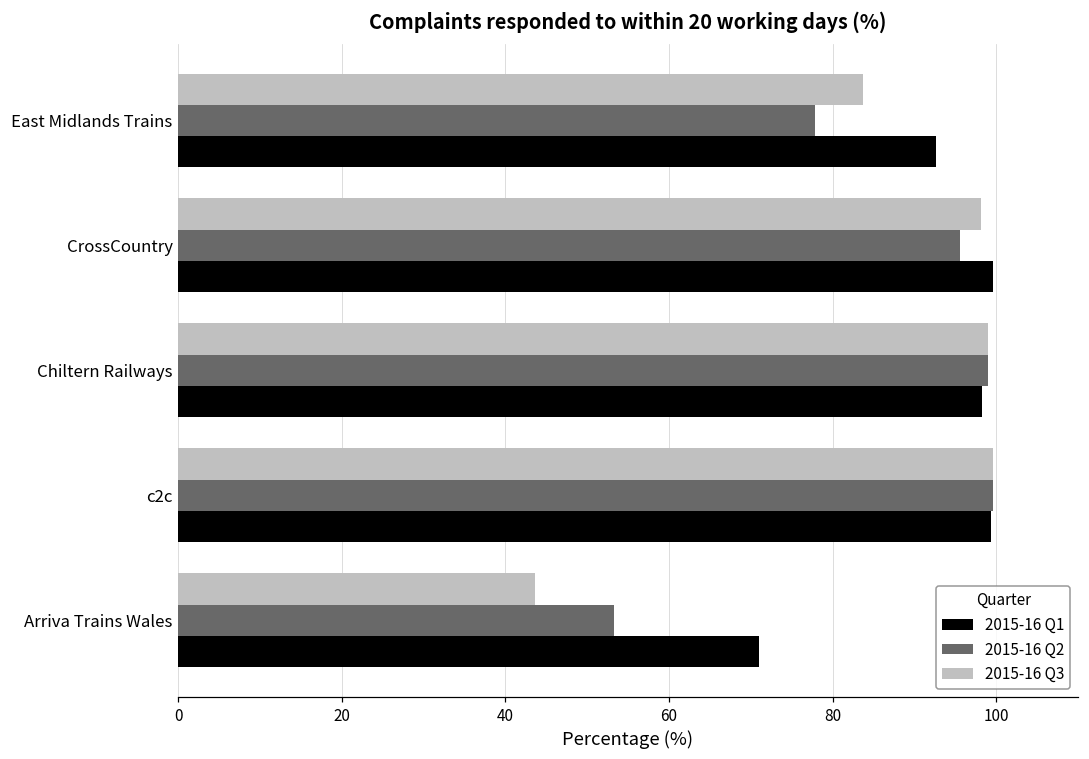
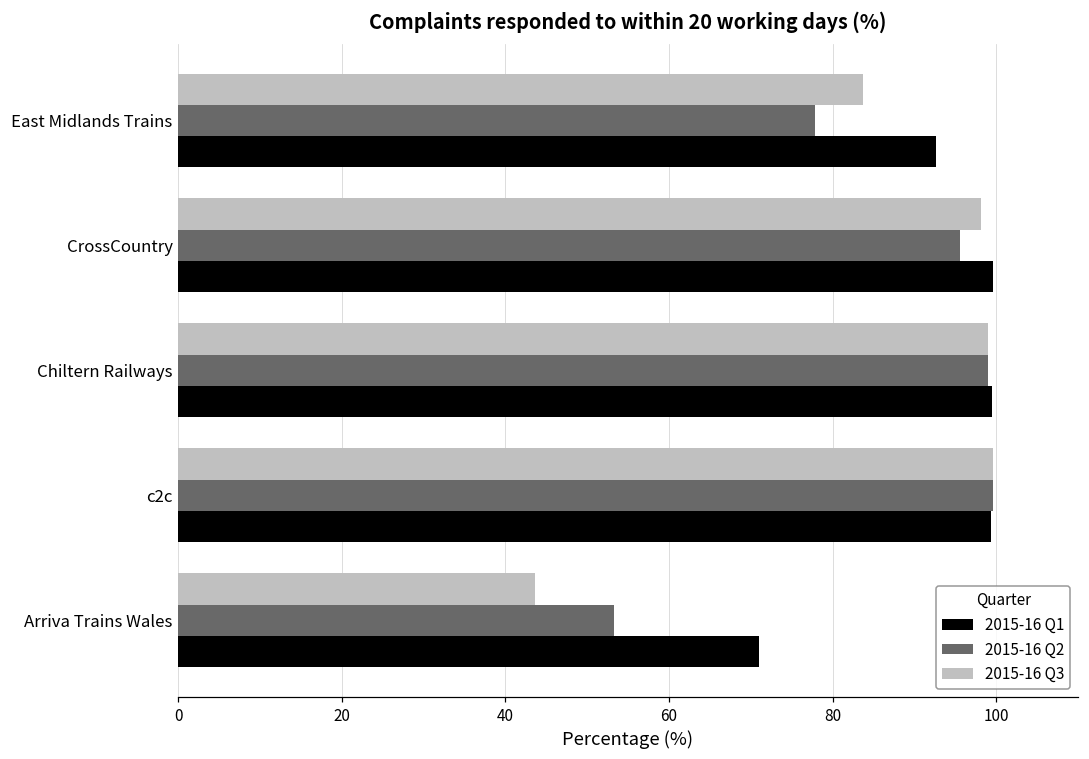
  {
    "2015-16 Q1": {
      "East Midlands Trains": 93,
      "CrossCountry": 100,
-     "Chiltern Railways": 98,
+     "Chiltern Railways": 99,
      "c2c": 99,
      "Arriva Trains Wales": 71
    },
    "2015-16 Q2": {
      "East Midlands Trains": 78,
      "CrossCountry": 96,
      "Chiltern Railways": 99,
      "c2c": 100,
      "Arriva Trains Wales": 53
    },
    "2015-16 Q3": {
      "East Midlands Trains": 84,
      "CrossCountry": 98,
      "Chiltern Railways": 99,
      "c2c": 100,
      "Arriva Trains Wales": 44
    }
  }
